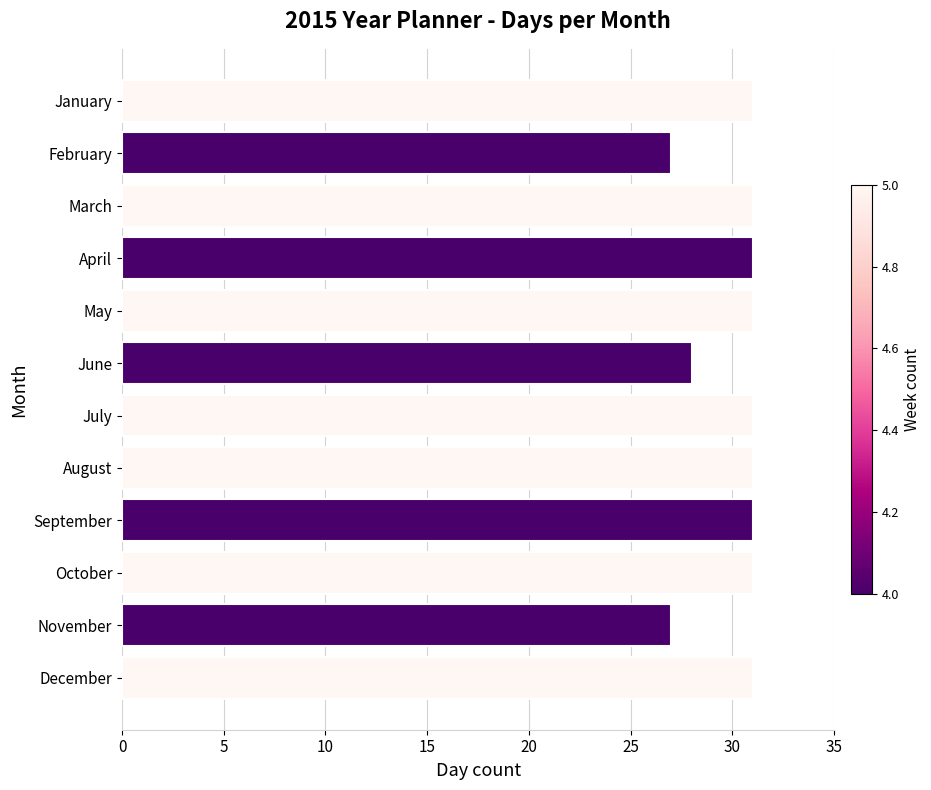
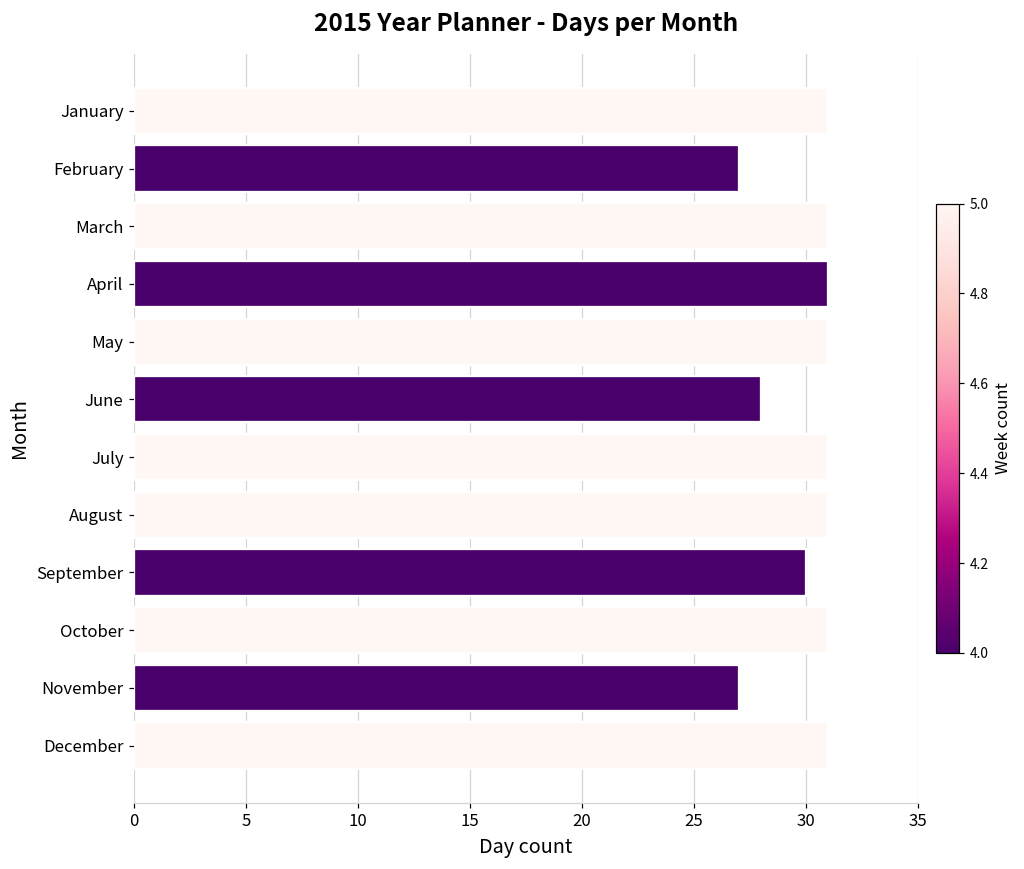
  {
    "January": 31,
    "February": 27,
    "March": 31,
    "April": 31,
    "May": 31,
    "June": 28,
    "July": 31,
    "August": 31,
-   "September": 31,
+   "September": 30,
    "October": 31,
    "November": 27,
    "December": 31
  }
